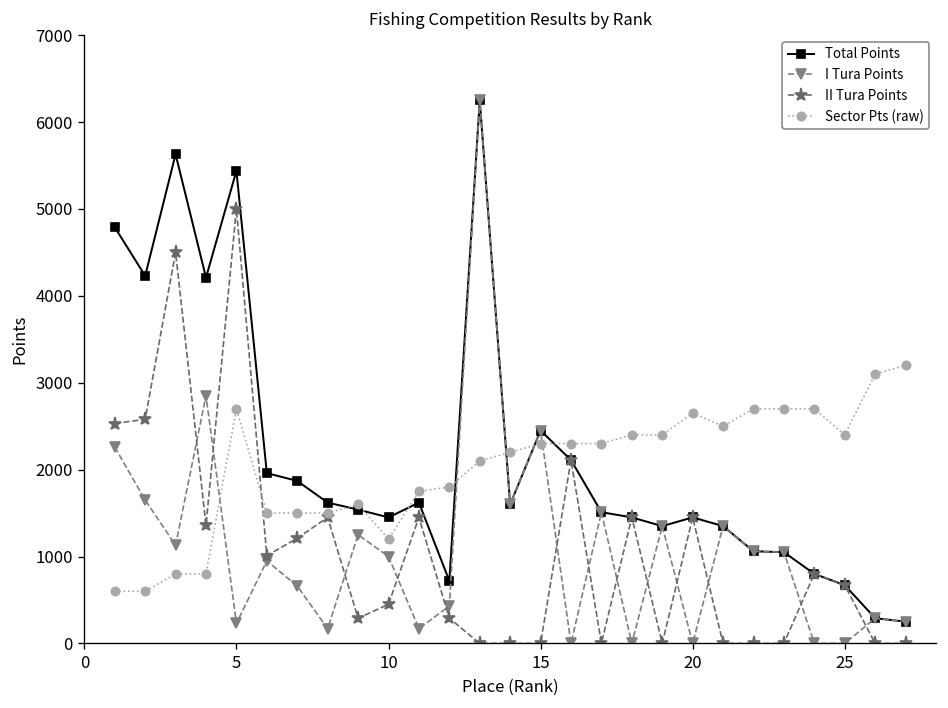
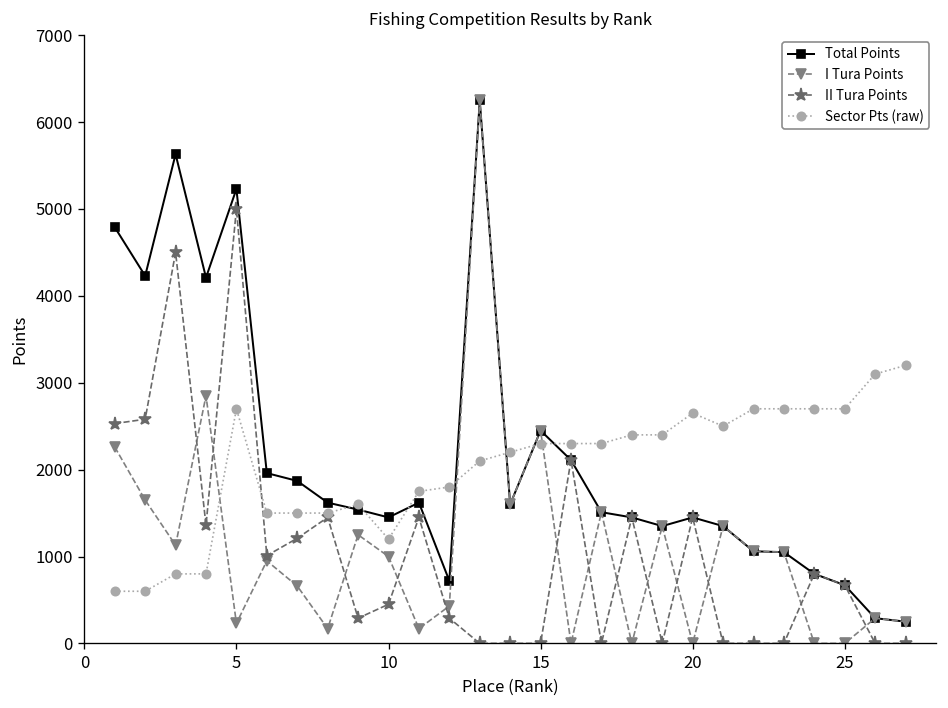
  {
    "Total Points": {
-     "5": 5400,
+     "5": 5200,
      "10": 1500
    },
    "Sector Pts (raw)": {
      "5": 2700,
      "10": 1200,
      "15": 2300,
      "20": 2700,
-     "25": 2400
+     "25": 2700
    }
  }
